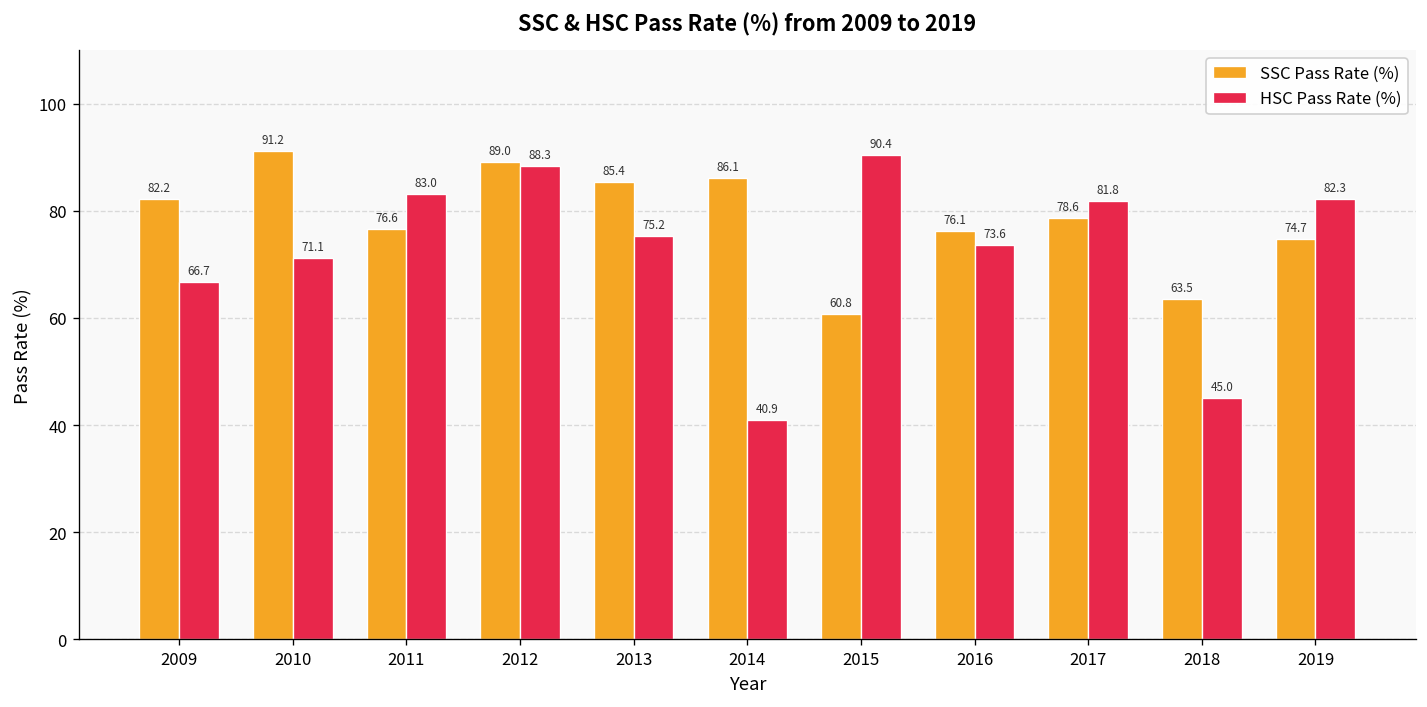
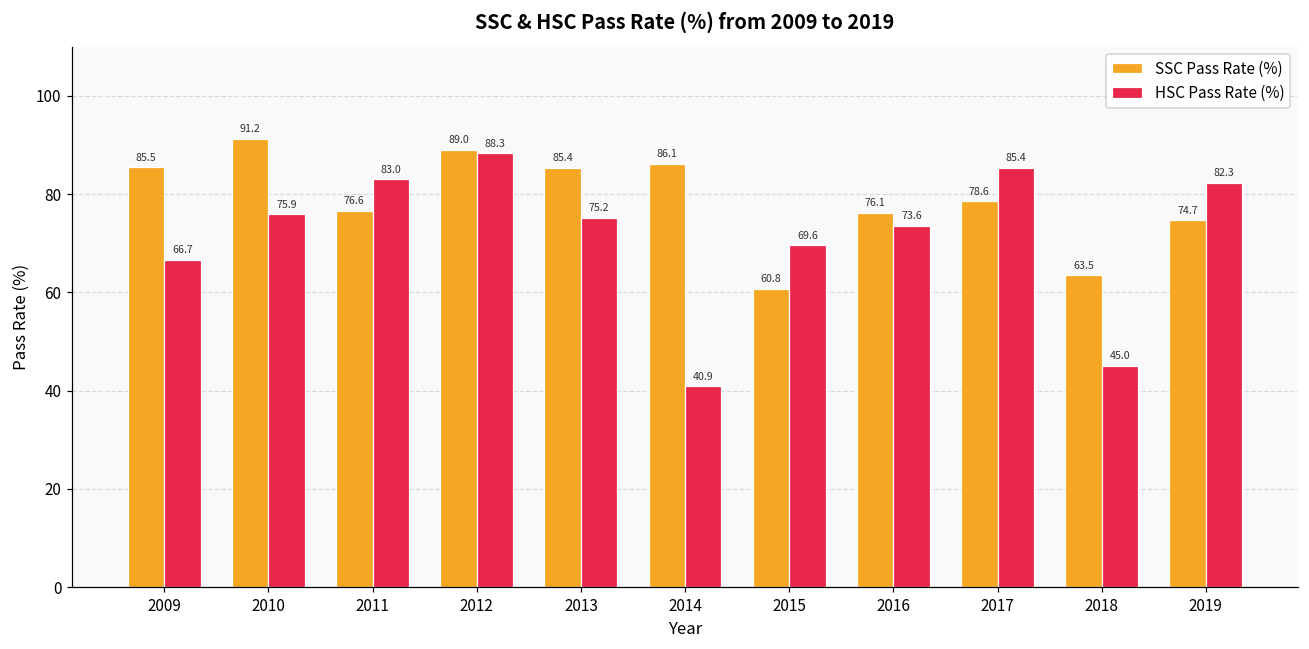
  {
    "SSC Pass Rate (%)": {
-     "2009": 82.2,
+     "2009": 85.5,
      "2010": 91.2,
      "2011": 76.6,
      "2012": 89.0,
      "2013": 85.4,
      "2014": 86.1,
      "2015": 60.8,
      "2016": 76.1,
      "2017": 78.6,
      "2018": 63.5,
      "2019": 74.7
    },
    "HSC Pass Rate (%)": {
      "2009": 66.7,
-     "2010": 71.1,
+     "2010": 75.9,
      "2011": 83.0,
      "2012": 88.3,
      "2013": 75.2,
      "2014": 40.9,
-     "2015": 90.4,
+     "2015": 69.6,
      "2016": 73.6,
-     "2017": 81.8,
+     "2017": 85.4,
      "2018": 45.0,
      "2019": 82.3
    }
  }
